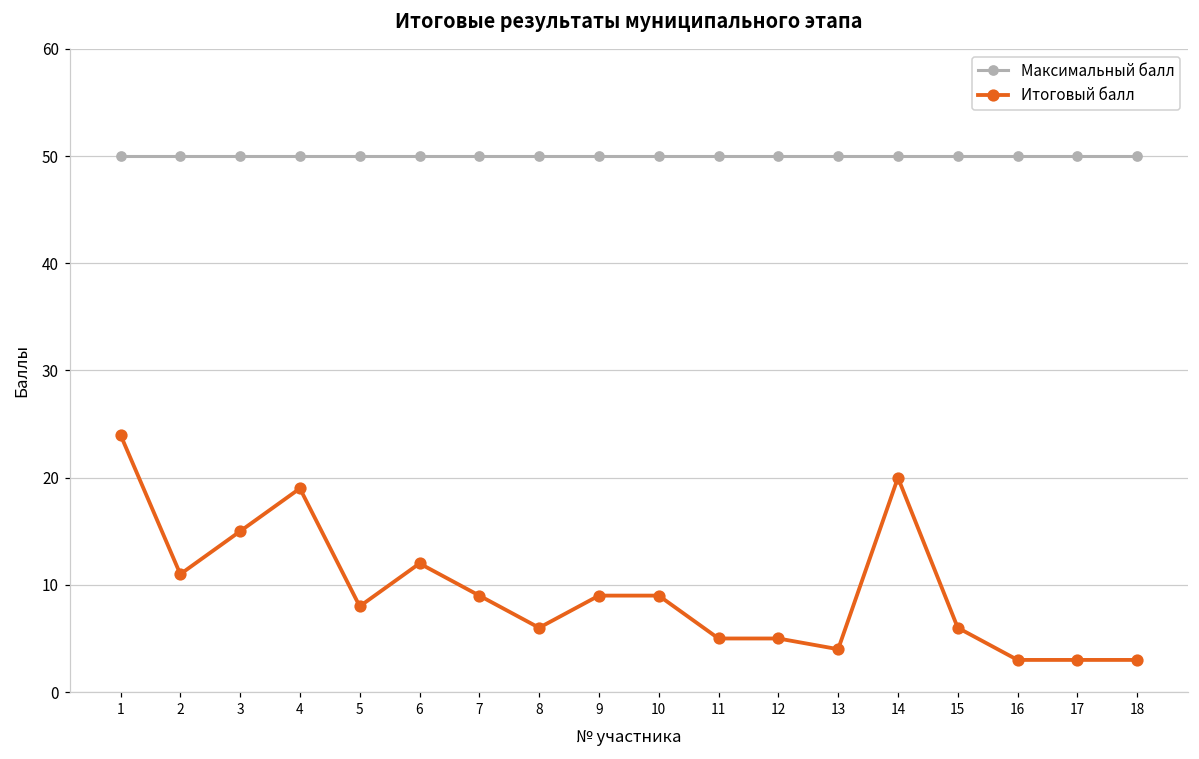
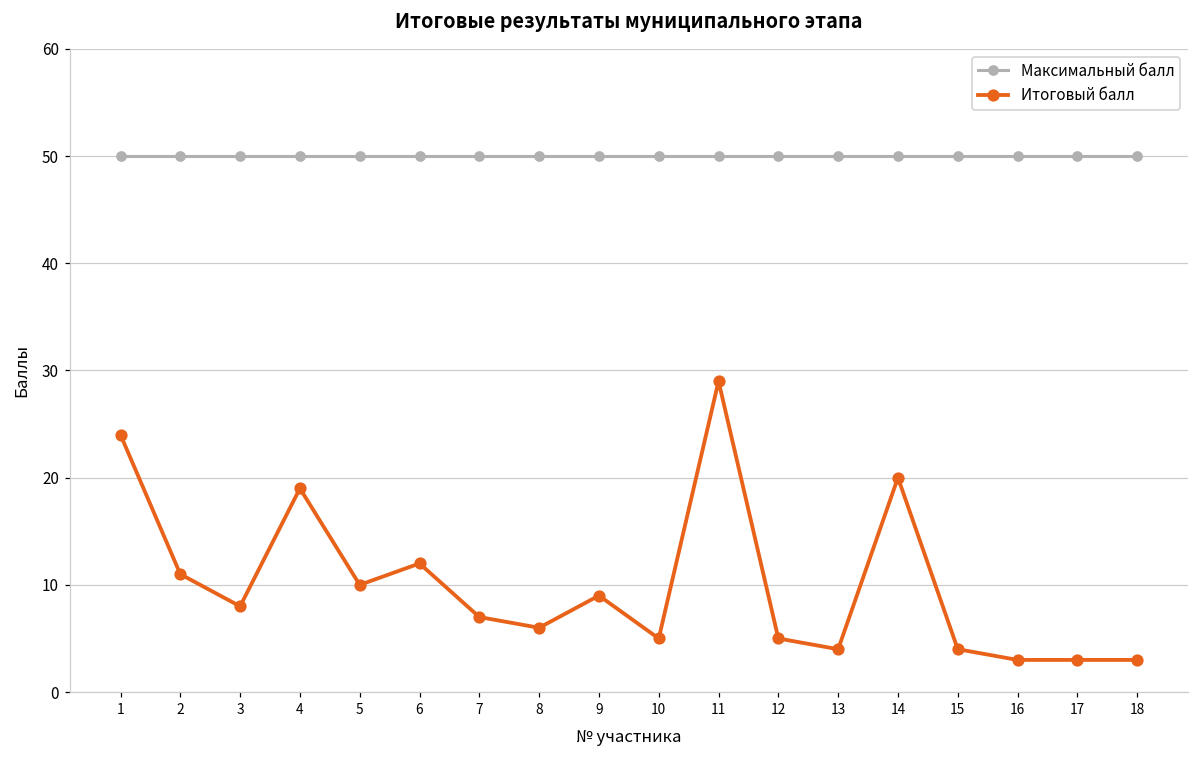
  {
    "Максимальный балл": {
      "1": 50,
      "2": 50,
      "3": 50,
      "4": 50,
      "5": 50,
      "6": 50,
      "7": 50,
      "8": 50,
      "9": 50,
      "10": 50,
      "11": 50,
      "12": 50,
      "13": 50,
      "14": 50,
      "15": 50,
      "16": 50,
      "17": 50,
      "18": 50
    },
    "Итоговый балл": {
      "1": 24,
      "2": 11,
-     "3": 15,
+     "3": 8,
      "4": 19,
-     "5": 8,
+     "5": 10,
      "6": 12,
-     "7": 9,
+     "7": 7,
      "8": 6,
      "9": 9,
-     "10": 9,
-     "11": 5,
+     "10": 5,
+     "11": 29,
      "12": 5,
      "13": 4,
      "14": 20,
-     "15": 6,
+     "15": 4,
      "16": 3,
      "17": 3,
      "18": 3
    }
  }
